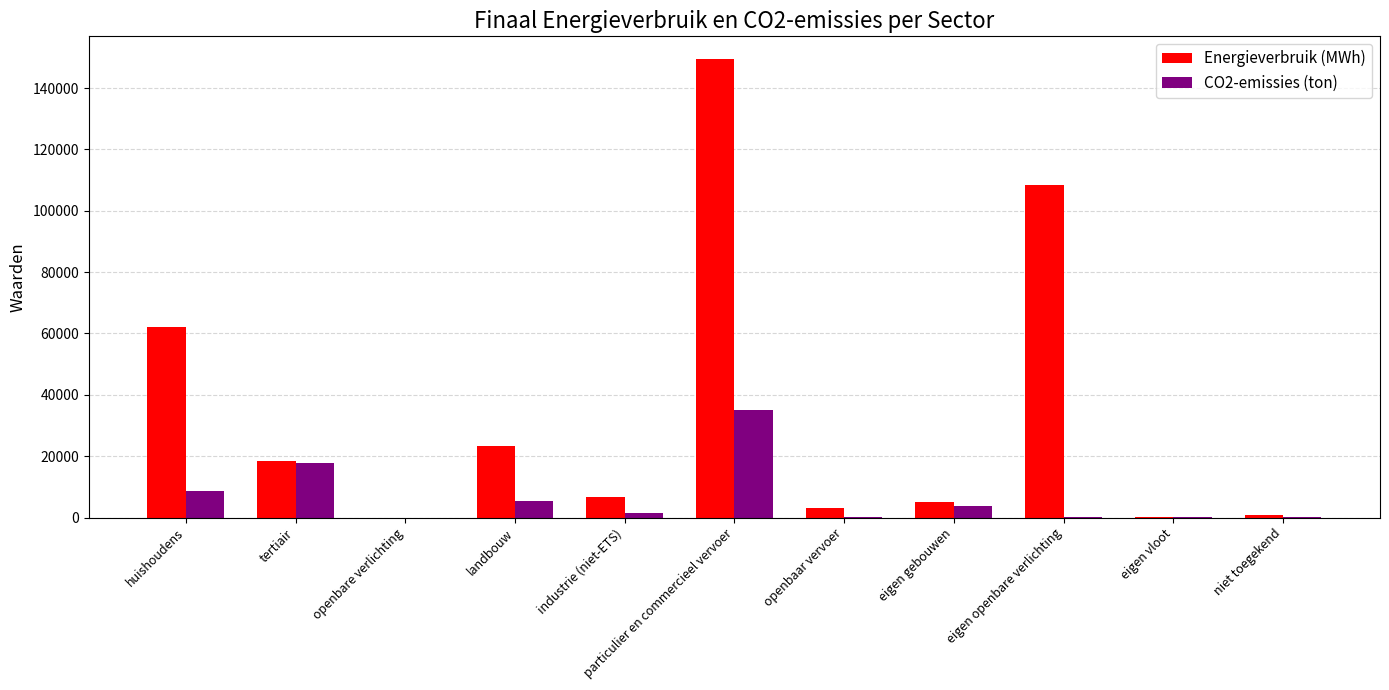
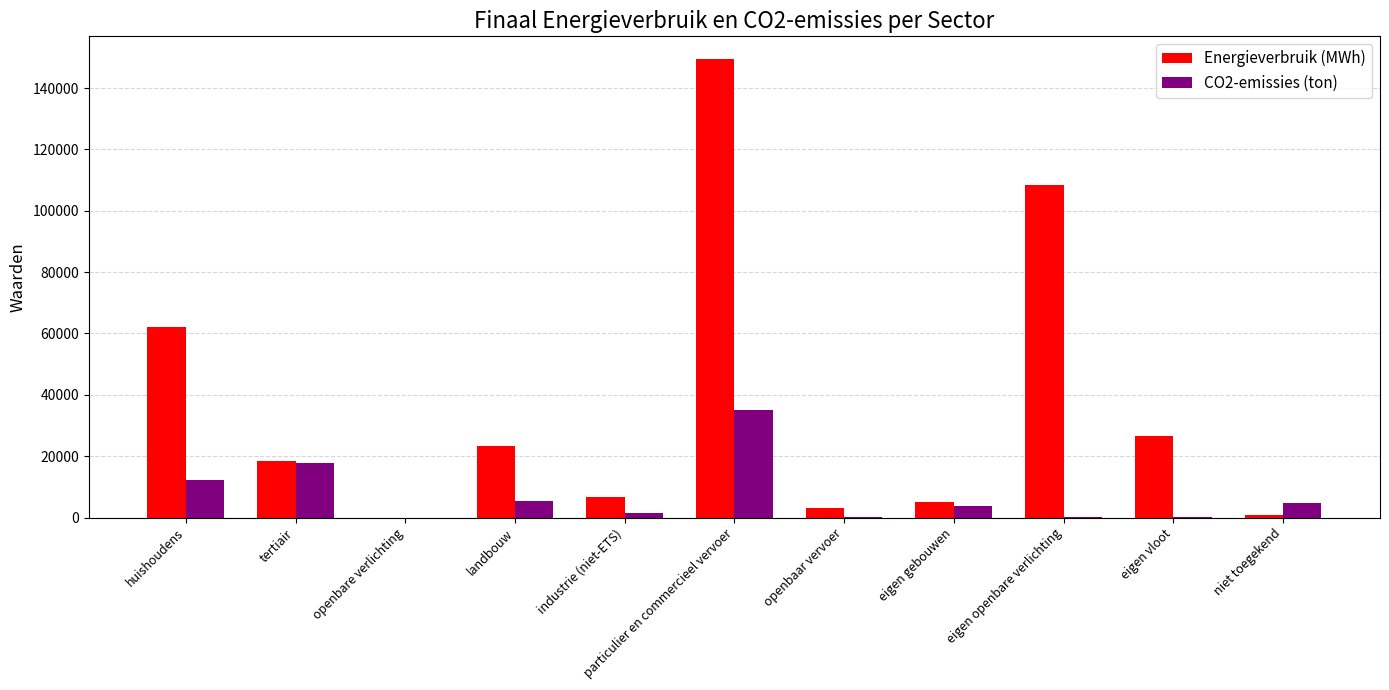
  {
    "Energieverbruik (MWh)": {
      "huishoudens": 62000,
      "tertiair": 18000,
      "landbouw": 23000,
      "industrie (niet-ETS)": 7000,
      "particulier en commercieel vervoer": 149000,
      "openbaar vervoer": 3000,
      "eigen gebouwen": 5000,
      "eigen openbare verlichting": 108000,
-     "eigen vloot": 0
+     "eigen vloot": 26000
    },
    "CO2-emissies (ton)": {
-     "huishoudens": 9000,
+     "huishoudens": 12000,
      "tertiair": 18000,
      "openbare verlichting": 0,
      "landbouw": 5000,
      "industrie (niet-ETS)": 1000,
      "particulier en commercieel vervoer": 35000,
      "eigen gebouwen": 4000,
-     "niet toegekend": 0
+     "niet toegekend": 5000
    }
  }
